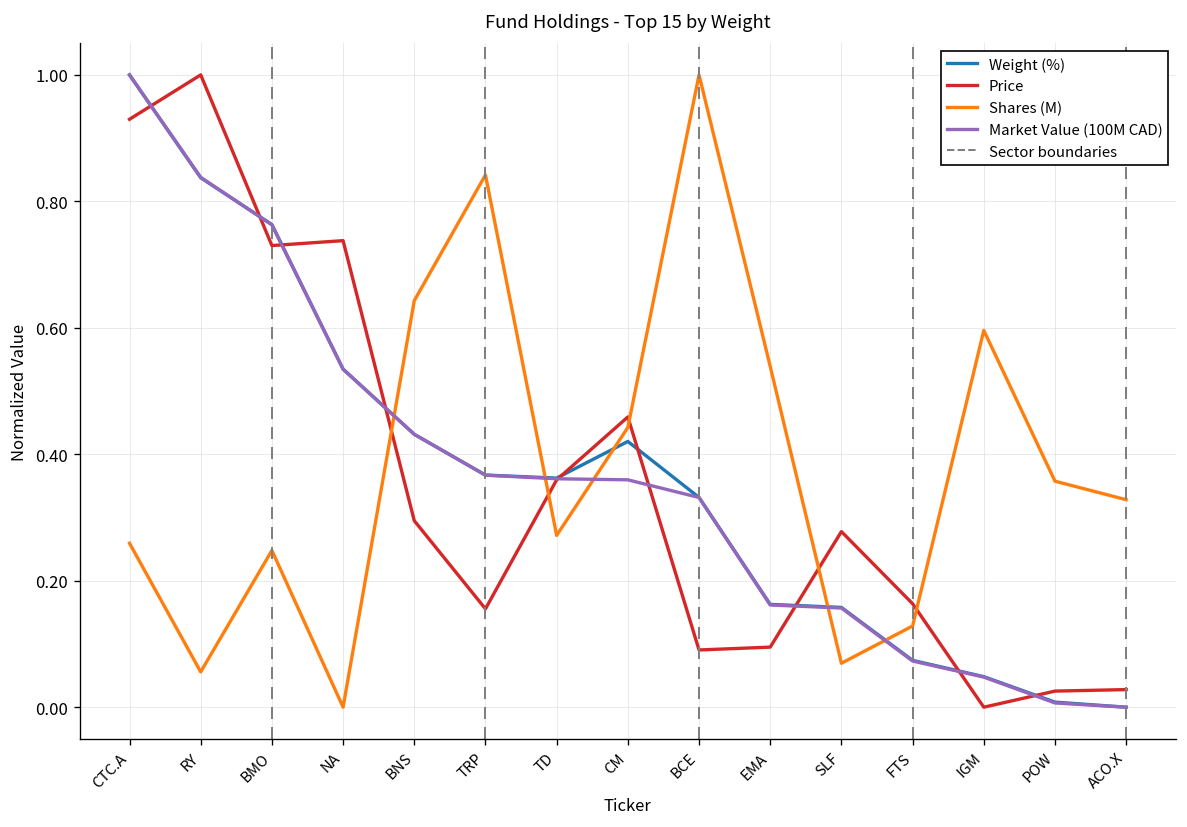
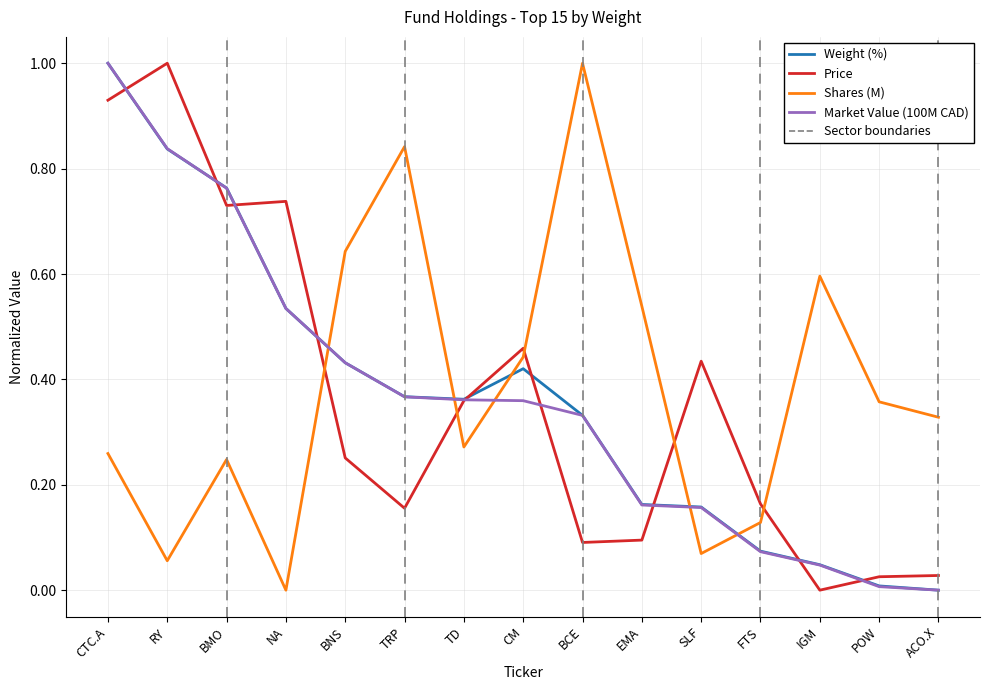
  {
    "Weight (%)": {
      "CM": 0.42
    },
    "Price": {
      "CTC.A": 0.93,
      "RY": 1.00,
      "BMO": 0.73,
      "NA": 0.74,
-     "BNS": 0.29,
+     "BNS": 0.25,
      "TRP": 0.16,
      "CM": 0.46,
      "BCE": 0.09,
      "EMA": 0.10,
-     "SLF": 0.28,
+     "SLF": 0.43,
      "FTS": 0.16,
      "IGM": 0.00,
      "POW": 0.03,
      "ACO.X": 0.03
    },
    "Shares (M)": {
      "CTC.A": 0.26,
      "RY": 0.06,
      "BMO": 0.25,
      "NA": 0.00,
      "BNS": 0.64,
      "TRP": 0.84,
      "TD": 0.27,
      "CM": 0.44,
      "BCE": 1.00,
      "EMA": 0.54,
      "SLF": 0.07,
      "FTS": 0.13,
      "IGM": 0.60,
      "POW": 0.36,
      "ACO.X": 0.33
    },
    "Market Value (100M CAD)": {
      "CM": 0.36
    }
  }
